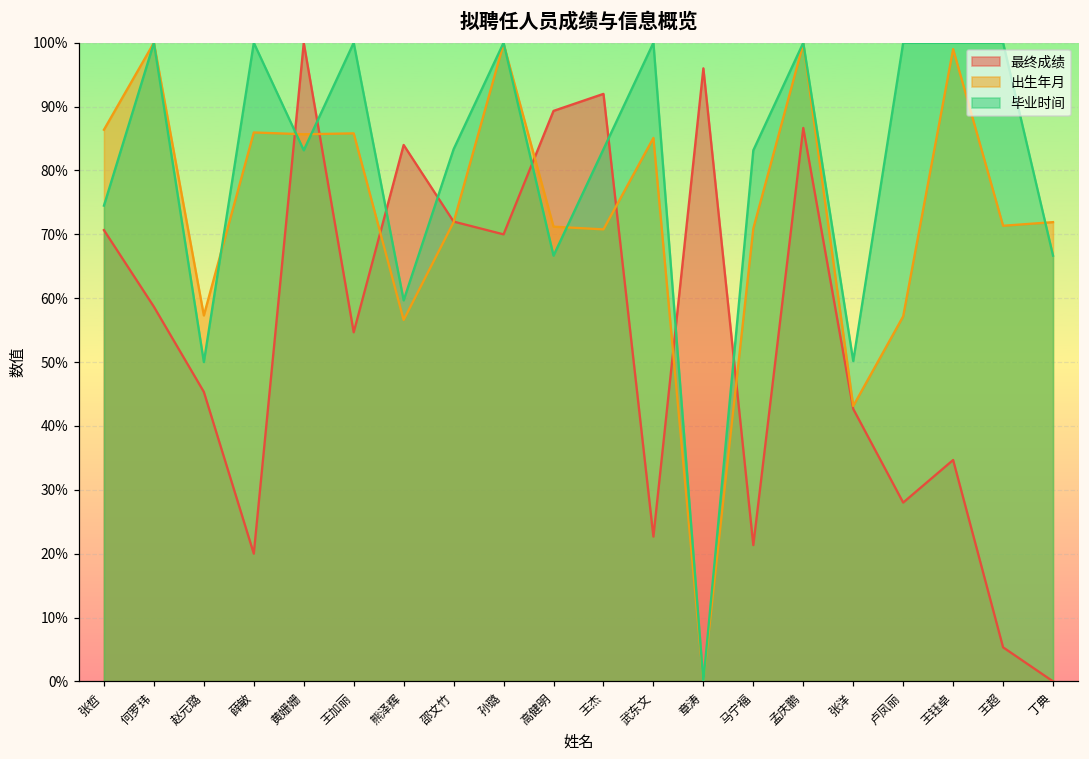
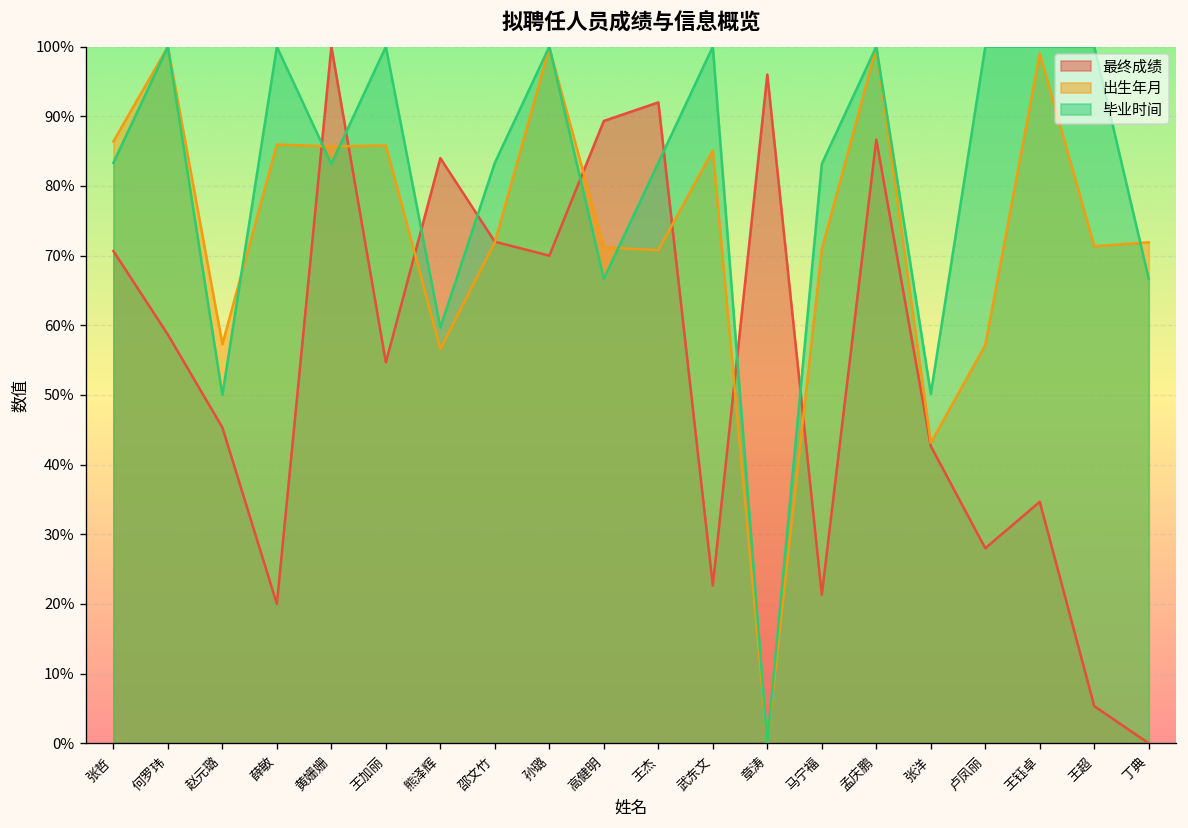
  {
    "最终成绩": {
      "张哲": "71%",
      "何罗玮": "59%",
      "赵元璐": "45%",
      "薛敏": "20%",
      "黄姗姗": "100%",
      "王加丽": "55%",
      "熊泽辉": "84%",
      "孙璐": "70%",
      "高健明": "89%",
      "王杰": "92%",
      "武东文": "23%",
      "章涛": "96%",
      "马宁福": "21%",
      "孟庆鹏": "87%",
      "张洋": "43%",
      "卢凤丽": "28%",
      "王钰卓": "35%",
      "王超": "5%",
      "丁典": "0%"
    },
    "出生年月": {
      "张哲": "86%",
      "赵元璐": "57%",
      "薛敏": "86%",
      "黄姗姗": "86%",
      "王加丽": "86%",
      "熊泽辉": "57%",
      "高健明": "71%",
      "王杰": "71%",
      "武东文": "85%",
      "马宁福": "71%",
      "张洋": "43%",
      "卢凤丽": "57%",
      "王钰卓": "99%",
      "王超": "71%",
      "丁典": "72%"
    },
    "毕业时间": {
-     "张哲": "75%",
+     "张哲": "83%",
      "赵元璐": "50%",
      "薛敏": "100%",
      "黄姗姗": "83%",
      "王加丽": "100%",
      "熊泽辉": "60%",
      "邵文竹": "83%",
      "高健明": "67%",
      "王杰": "83%",
      "武东文": "100%",
      "马宁福": "83%",
      "张洋": "50%",
      "卢凤丽": "100%",
      "王钰卓": "100%",
      "王超": "100%",
      "丁典": "67%"
    }
  }
